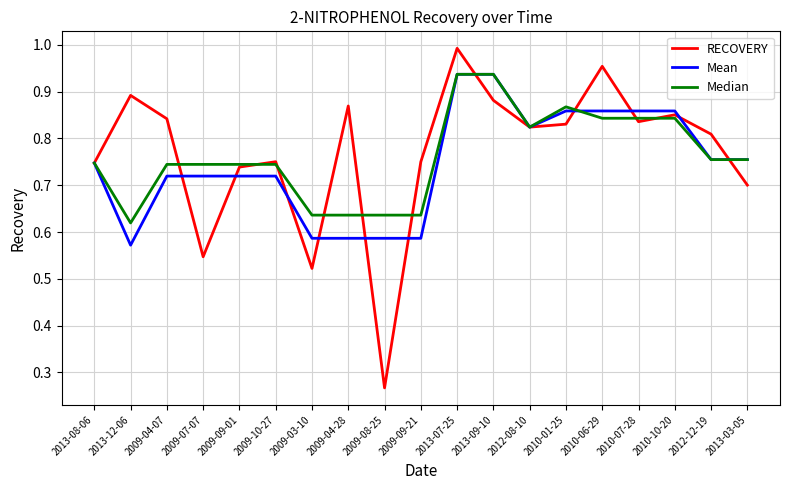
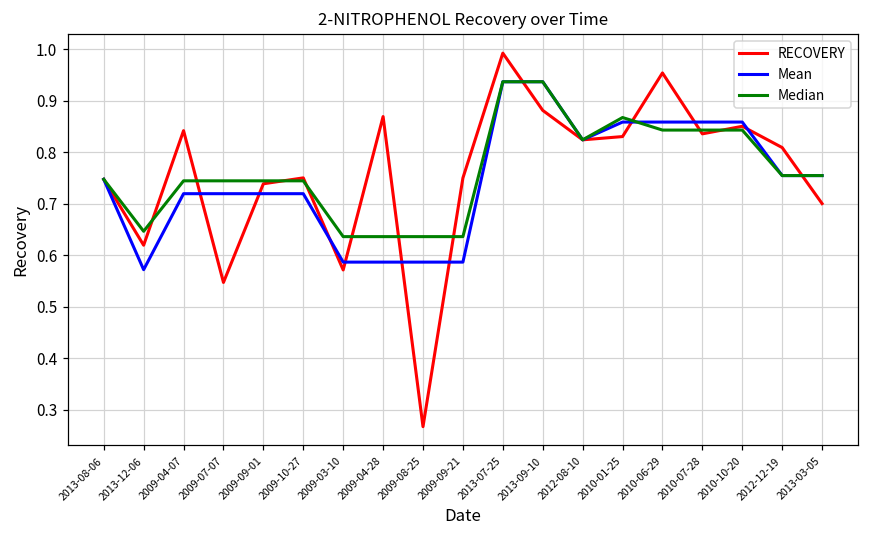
  {
    "RECOVERY": {
-     "2013-12-06": 0.89,
+     "2013-12-06": 0.62,
      "2009-04-07": 0.84,
      "2009-07-07": 0.55,
      "2009-09-01": 0.74,
      "2009-10-27": 0.75,
-     "2009-03-10": 0.52,
+     "2009-03-10": 0.57,
      "2009-04-28": 0.87,
      "2009-08-25": 0.27,
      "2009-09-21": 0.75,
      "2013-07-25": 0.99,
      "2013-09-10": 0.88,
      "2010-01-25": 0.83,
      "2010-06-29": 0.95,
      "2010-07-28": 0.84,
      "2010-10-20": 0.85,
      "2012-12-19": 0.81,
      "2013-03-05": 0.70
    },
    "Mean": {
      "2013-12-06": 0.57,
      "2009-04-07": 0.72,
      "2009-07-07": 0.72,
      "2009-09-01": 0.72,
      "2009-10-27": 0.72,
      "2009-03-10": 0.59,
      "2009-04-28": 0.59,
      "2009-08-25": 0.59,
      "2009-09-21": 0.59,
      "2010-01-25": 0.86,
      "2010-06-29": 0.86,
      "2010-07-28": 0.86,
      "2010-10-20": 0.86
    },
    "Median": {
-     "2013-12-06": 0.62,
+     "2013-12-06": 0.65,
      "2009-04-07": 0.74,
      "2009-07-07": 0.74,
      "2009-09-01": 0.74,
      "2009-10-27": 0.74,
      "2009-03-10": 0.64,
      "2009-04-28": 0.64,
      "2009-08-25": 0.64,
      "2009-09-21": 0.64,
      "2010-01-25": 0.87,
      "2010-06-29": 0.84,
      "2010-07-28": 0.84,
      "2010-10-20": 0.84
    }
  }
